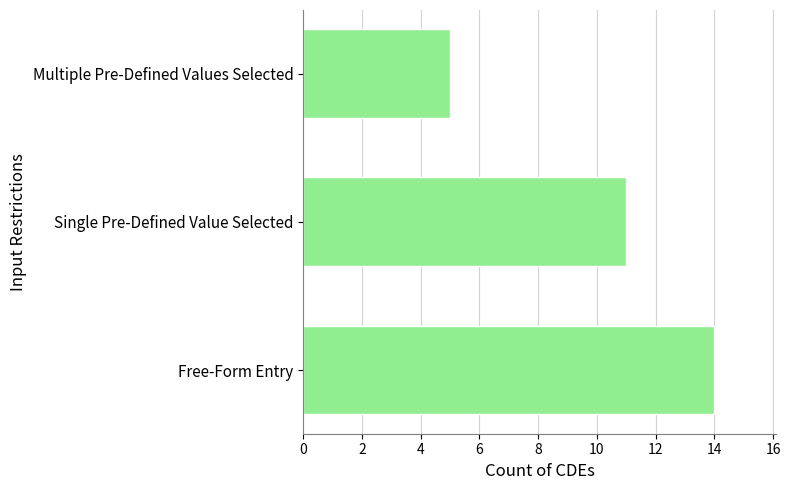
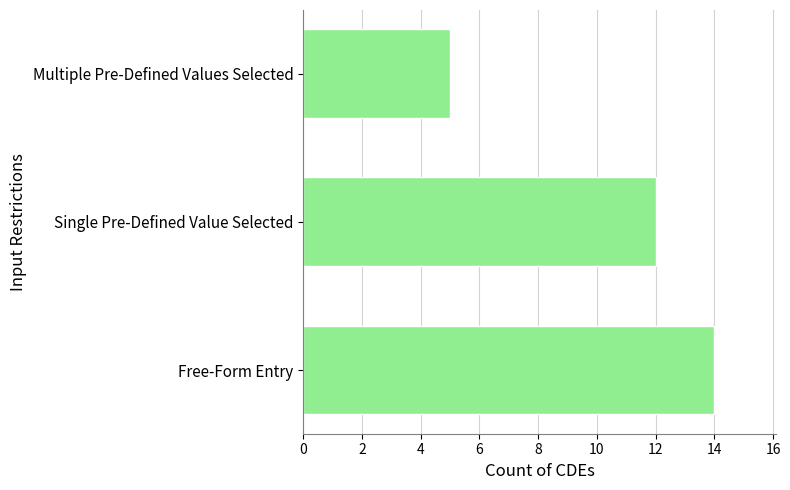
  {
    "Multiple Pre-Defined Values Selected": 5,
-   "Single Pre-Defined Value Selected": 11,
+   "Single Pre-Defined Value Selected": 12,
    "Free-Form Entry": 14
  }
